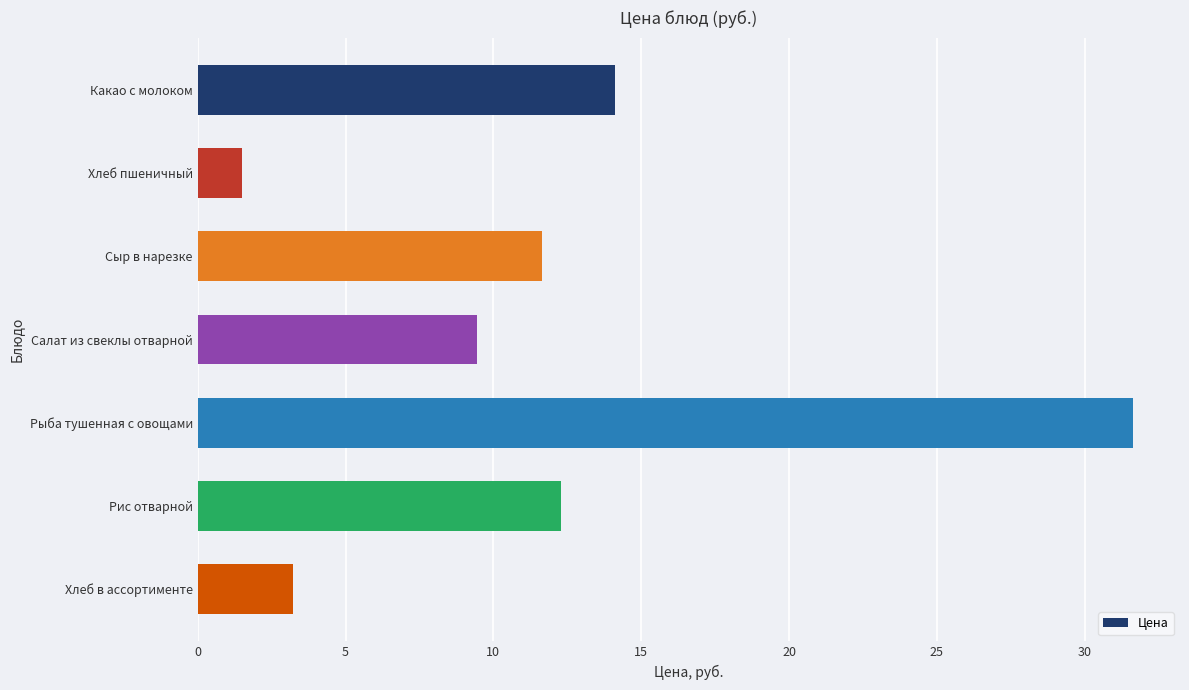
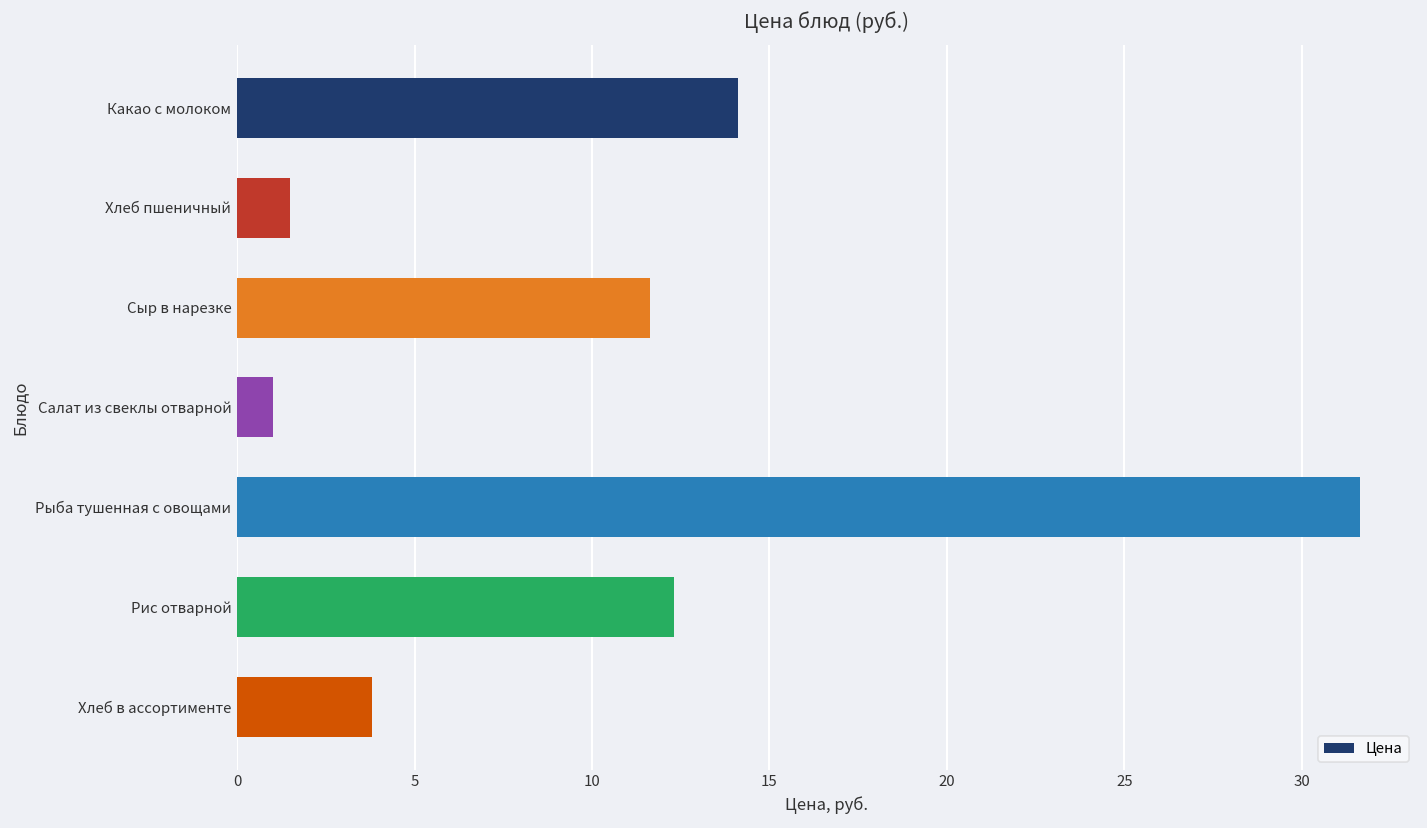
  {
    "Какао с молоком": 14.1,
    "Хлеб пшеничный": 1.5,
    "Сыр в нарезке": 11.6,
-   "Салат из свеклы отварной": 9.5,
+   "Салат из свеклы отварной": 1.0,
    "Рыба тушенная с овощами": 31.6,
    "Рис отварной": 12.3,
-   "Хлеб в ассортименте": 3.2
+   "Хлеб в ассортименте": 3.8
  }
